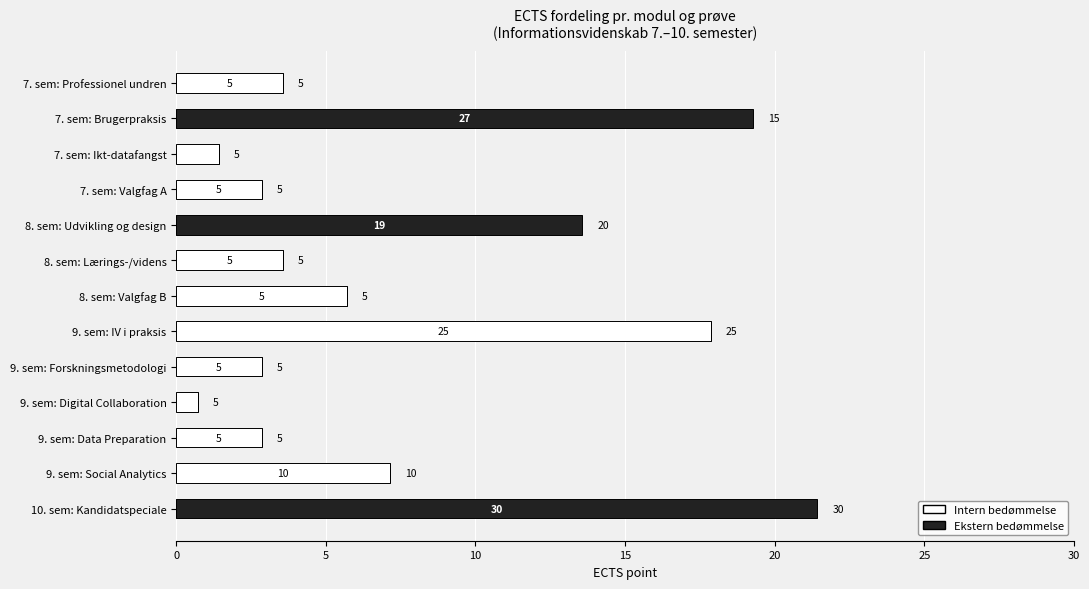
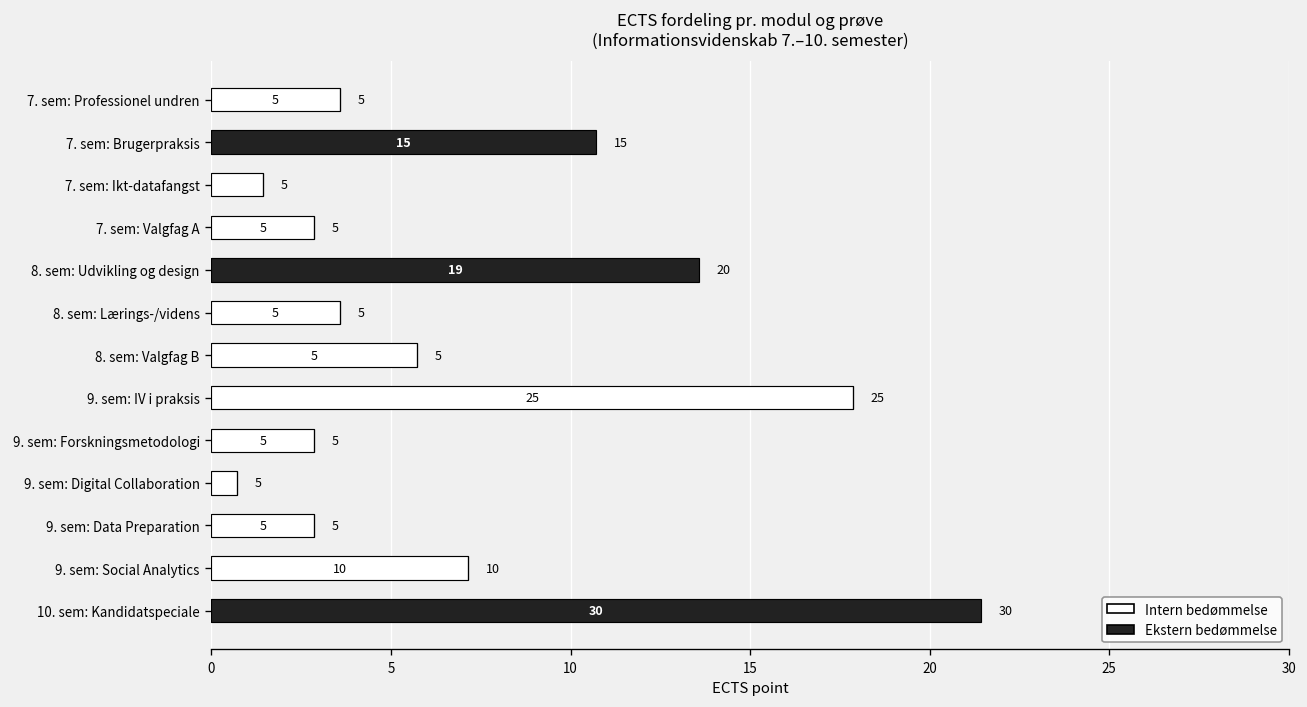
  {
    "Intern bedømmelse": {
      "7. sem: Brugerpraksis": 0.0,
      "8. sem: Udvikling og design": 0.0,
      "10. sem: Kandidatspeciale": 0.0
    },
    "Ekstern bedømmelse": {
-     "7. sem: Brugerpraksis": 27
+     "7. sem: Brugerpraksis": 15
    }
  }
